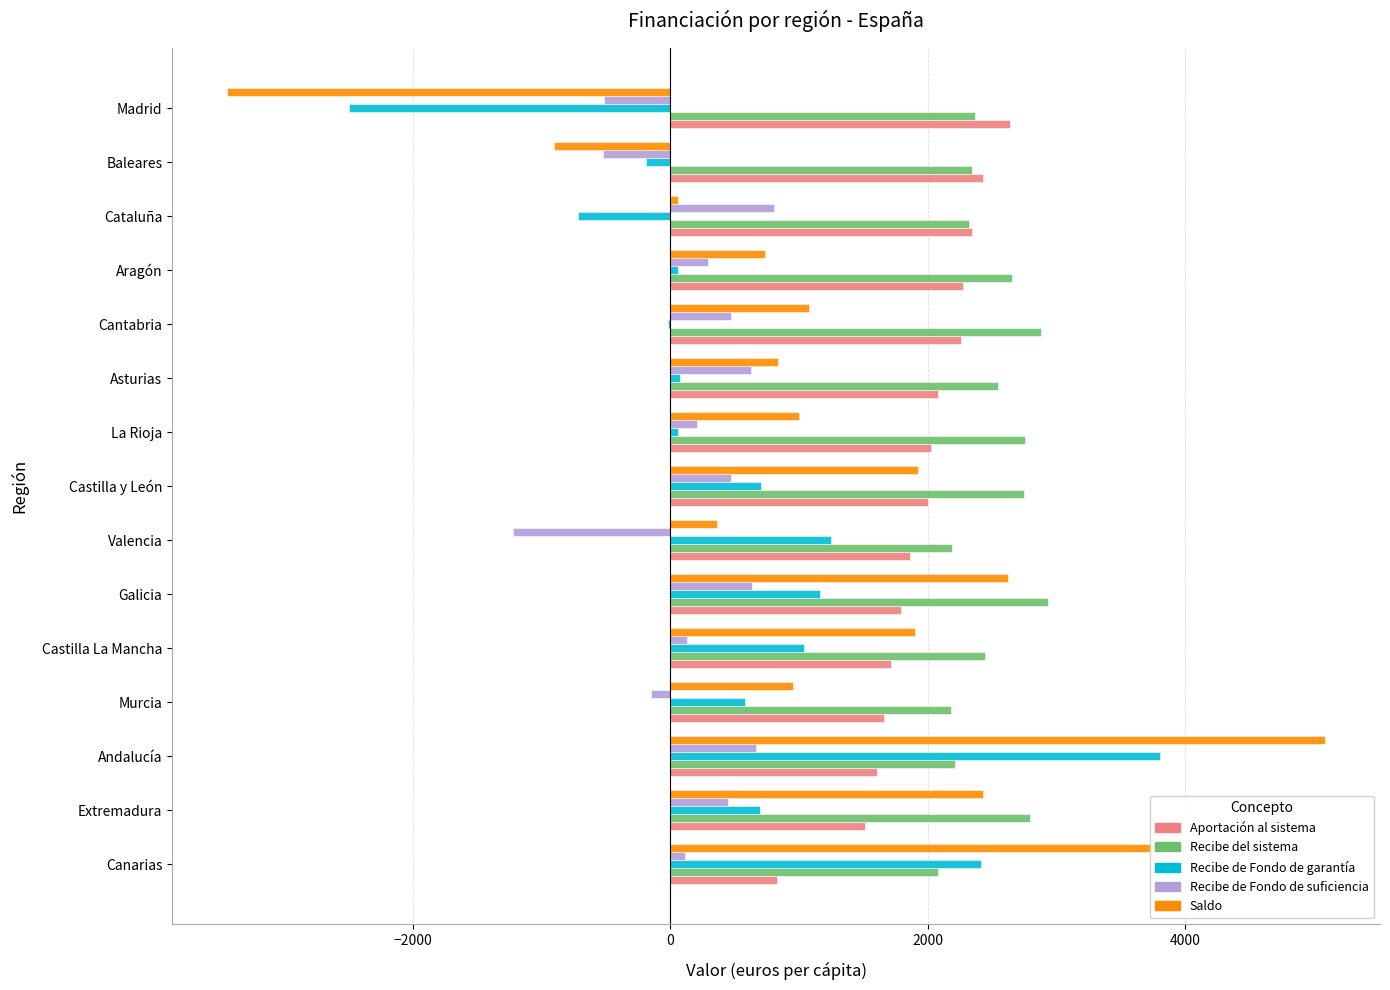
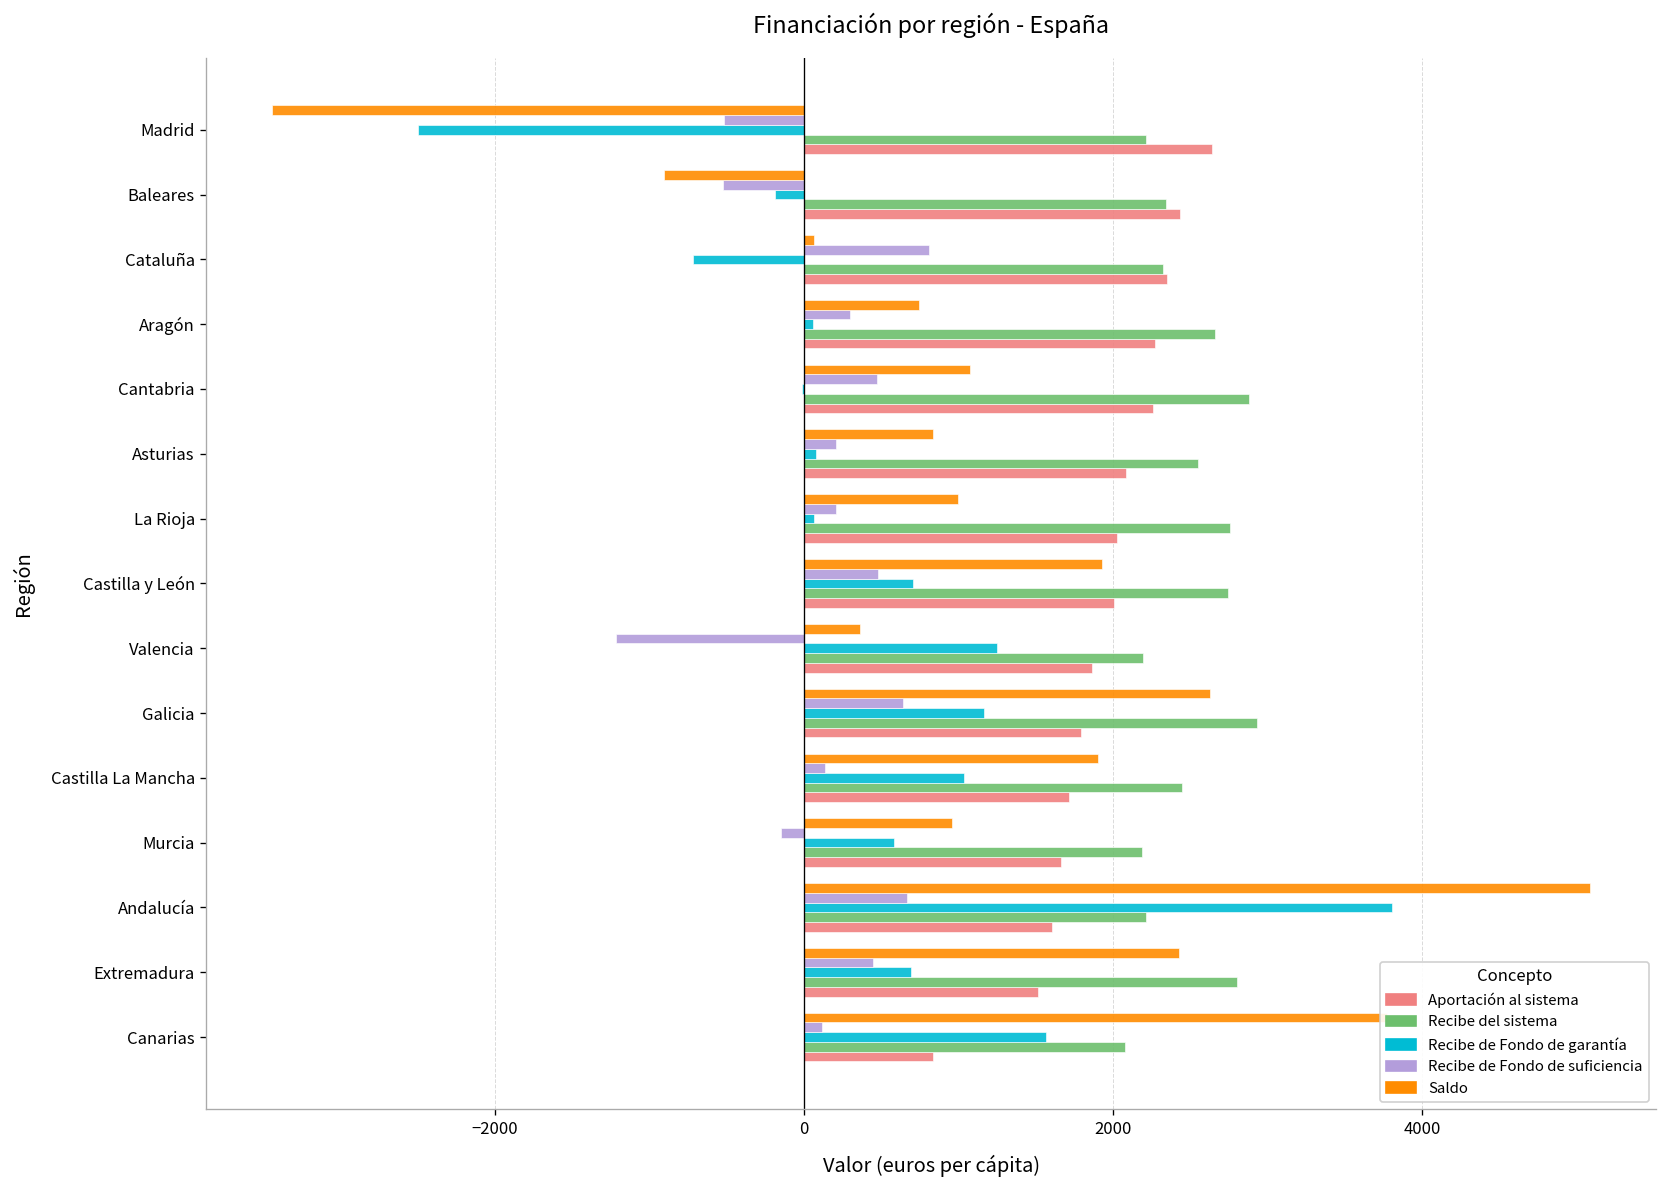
  {
    "Aportación al sistema": {
      "Madrid": 2640,
      "Baleares": 2430,
      "Cataluña": 2350,
      "Aragón": 2270,
      "Cantabria": 2260,
      "Asturias": 2080,
      "La Rioja": 2030,
      "Castilla y León": 2010,
      "Valencia": 1860,
      "Galicia": 1790,
      "Castilla La Mancha": 1720,
      "Murcia": 1660,
      "Andalucía": 1600,
      "Extremadura": 1510,
      "Canarias": 830
    },
    "Recibe del sistema": {
-     "Madrid": 2370,
+     "Madrid": 2210,
      "Baleares": 2340,
      "Cataluña": 2320,
      "Aragón": 2660,
      "Cantabria": 2880,
      "Asturias": 2550,
      "La Rioja": 2760,
      "Castilla y León": 2750,
      "Valencia": 2190,
      "Galicia": 2930,
      "Castilla La Mancha": 2450,
      "Murcia": 2180,
      "Andalucía": 2220,
      "Extremadura": 2800,
      "Canarias": 2080
    },
    "Recibe de Fondo de garantía": {
      "Madrid": -2500,
      "Baleares": -190,
      "Cataluña": -720,
      "Aragón": 60,
      "Asturias": 80,
      "La Rioja": 60,
      "Castilla y León": 710,
      "Valencia": 1250,
      "Galicia": 1170,
      "Castilla La Mancha": 1040,
      "Murcia": 580,
      "Andalucía": 3810,
      "Extremadura": 700,
-     "Canarias": 2420
+     "Canarias": 1560
    },
    "Recibe de Fondo de suficiencia": {
      "Madrid": -520,
      "Baleares": -520,
      "Cataluña": 810,
      "Aragón": 300,
      "Cantabria": 470,
-     "Asturias": 630,
+     "Asturias": 210,
      "La Rioja": 210,
      "Castilla y León": 480,
      "Valencia": -1220,
      "Galicia": 640,
      "Castilla La Mancha": 130,
      "Murcia": -150,
      "Andalucía": 670,
      "Extremadura": 450,
      "Canarias": 120
    },
    "Saldo": {
      "Madrid": -3440,
      "Baleares": -900,
      "Cataluña": 60,
      "Aragón": 740,
      "Cantabria": 1080,
      "Asturias": 840,
      "La Rioja": 1000,
      "Castilla y León": 1930,
      "Valencia": 370,
      "Galicia": 2630,
      "Castilla La Mancha": 1900,
      "Murcia": 960,
      "Andalucía": 5090,
      "Extremadura": 2430
    }
  }
